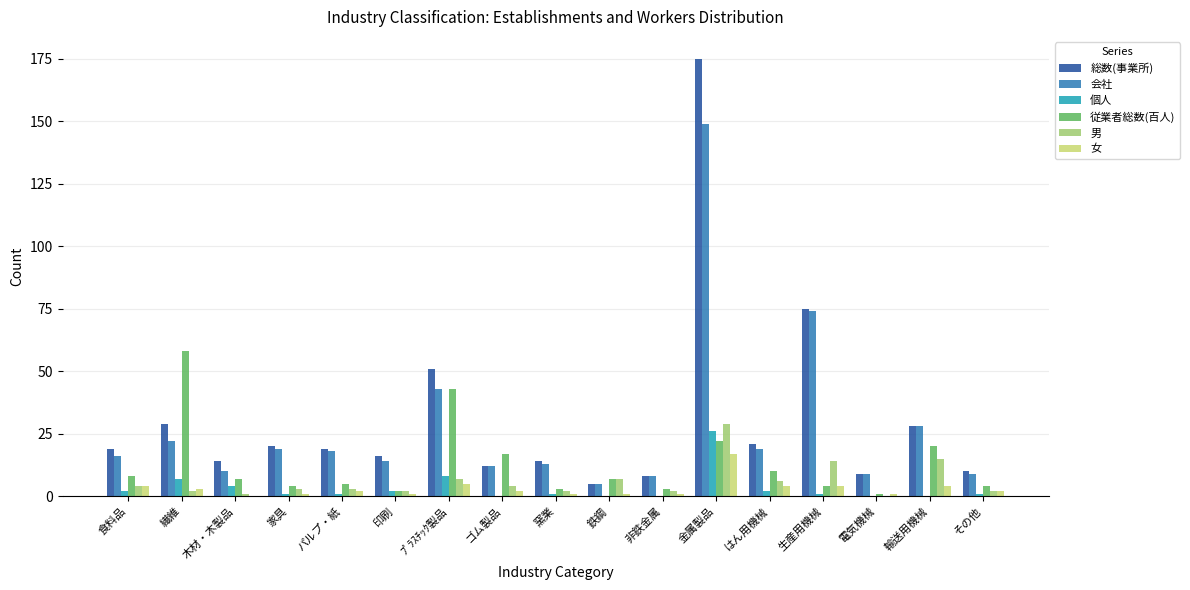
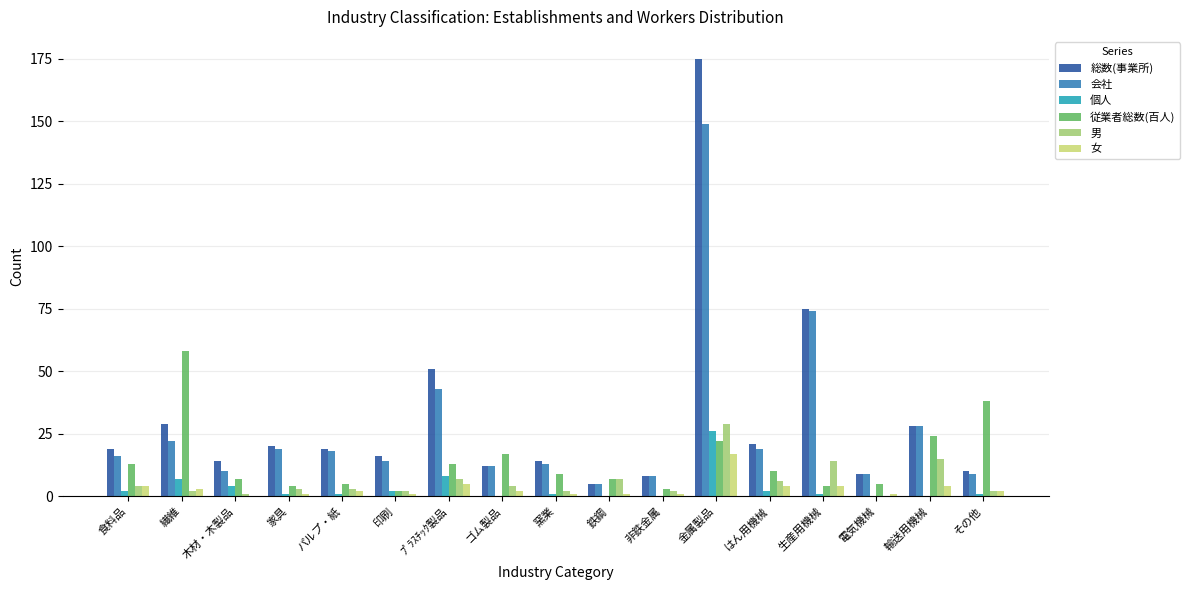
  {
    "従業者総数(百人)": {
-     "食料品": 8,
+     "食料品": 13,
      "繊維": 58,
      "木材・木製品": 7,
      "家具": 4,
      "パルプ・紙": 5,
      "印刷": 2,
-     "ﾌﾟﾗｽﾁｯｸ製品": 43,
+     "ﾌﾟﾗｽﾁｯｸ製品": 13,
      "ゴム製品": 17,
-     "窯業": 3,
+     "窯業": 9,
      "鉄鋼": 7,
      "非鉄金属": 3,
      "金属製品": 22,
      "はん用機械": 10,
      "生産用機械": 4,
-     "電気機械": 1,
-     "輸送用機械": 20,
-     "その他": 4
+     "電気機械": 5,
+     "輸送用機械": 24,
+     "その他": 38
    }
  }
